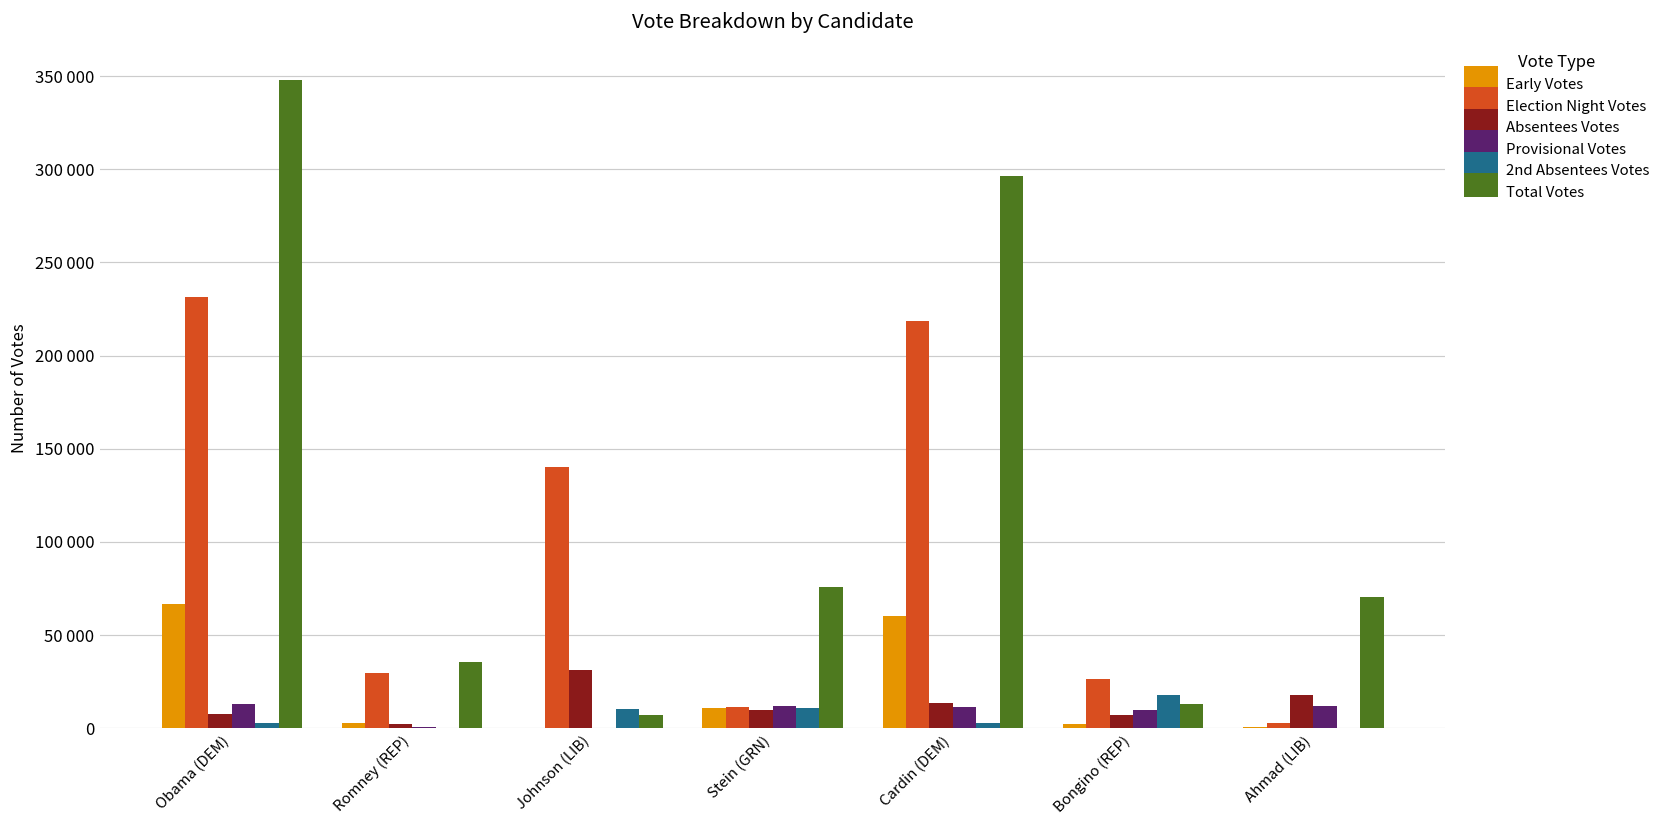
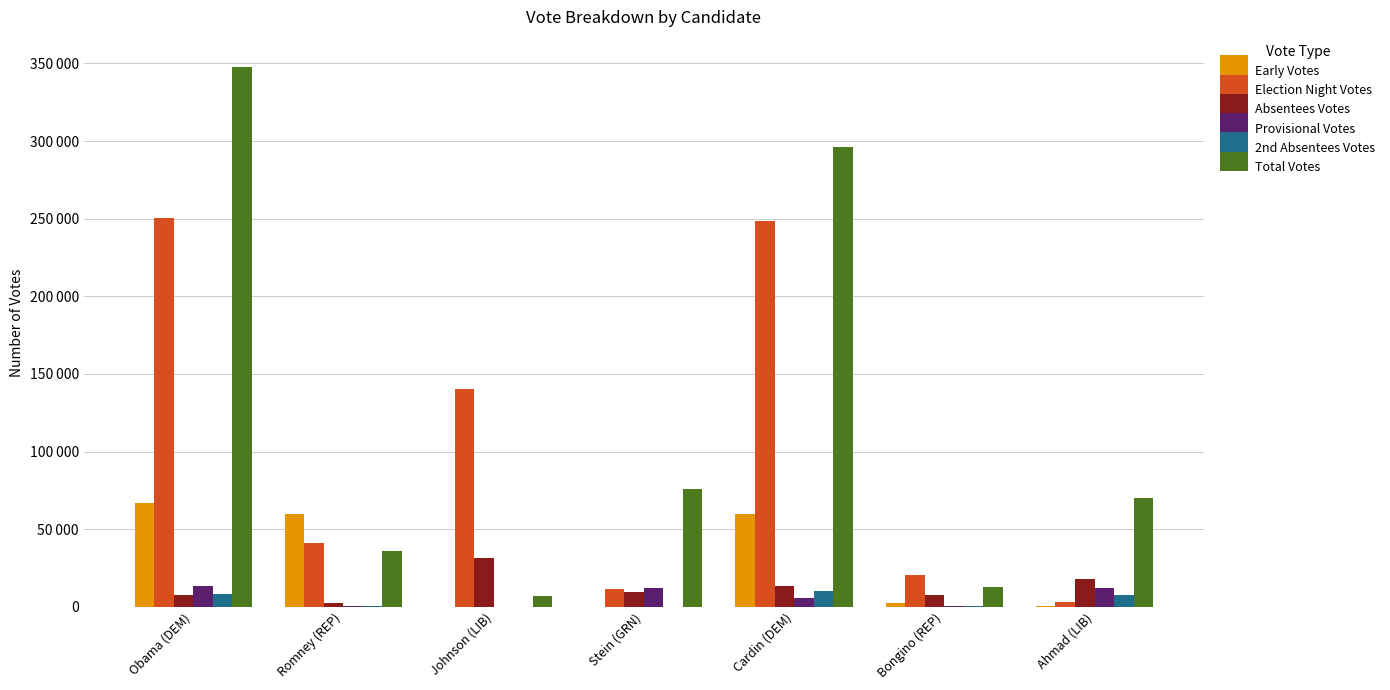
  {
    "Early Votes": {
      "Obama (DEM)": 67000,
-     "Romney (REP)": 3000,
-     "Stein (GRN)": 11000,
+     "Romney (REP)": 60000,
+     "Stein (GRN)": 0,
      "Cardin (DEM)": 60000,
      "Bongino (REP)": 2000
    },
    "Election Night Votes": {
-     "Obama (DEM)": 232000,
-     "Romney (REP)": 29000,
+     "Obama (DEM)": 251000,
+     "Romney (REP)": 41000,
      "Johnson (LIB)": 140000,
      "Stein (GRN)": 11000,
-     "Cardin (DEM)": 218000,
-     "Bongino (REP)": 26000,
+     "Cardin (DEM)": 249000,
+     "Bongino (REP)": 20000,
      "Ahmad (LIB)": 3000
    },
    "Absentees Votes": {
      "Obama (DEM)": 8000,
      "Romney (REP)": 2000,
      "Johnson (LIB)": 31000,
      "Stein (GRN)": 10000,
      "Cardin (DEM)": 13000,
      "Bongino (REP)": 7000,
      "Ahmad (LIB)": 18000
    },
    "Provisional Votes": {
      "Obama (DEM)": 13000,
      "Stein (GRN)": 12000,
-     "Cardin (DEM)": 11000,
-     "Bongino (REP)": 10000,
+     "Cardin (DEM)": 6000,
+     "Bongino (REP)": 1000,
      "Ahmad (LIB)": 12000
    },
    "2nd Absentees Votes": {
-     "Obama (DEM)": 3000,
-     "Johnson (LIB)": 11000,
-     "Stein (GRN)": 11000,
-     "Cardin (DEM)": 3000,
-     "Bongino (REP)": 18000,
-     "Ahmad (LIB)": 0
+     "Obama (DEM)": 8000,
+     "Johnson (LIB)": 0,
+     "Stein (GRN)": 0,
+     "Cardin (DEM)": 10000,
+     "Bongino (REP)": 0,
+     "Ahmad (LIB)": 8000
    },
    "Total Votes": {
      "Obama (DEM)": 348000,
      "Romney (REP)": 36000,
      "Johnson (LIB)": 7000,
      "Stein (GRN)": 76000,
      "Cardin (DEM)": 296000,
      "Bongino (REP)": 13000,
      "Ahmad (LIB)": 70000
    }
  }
